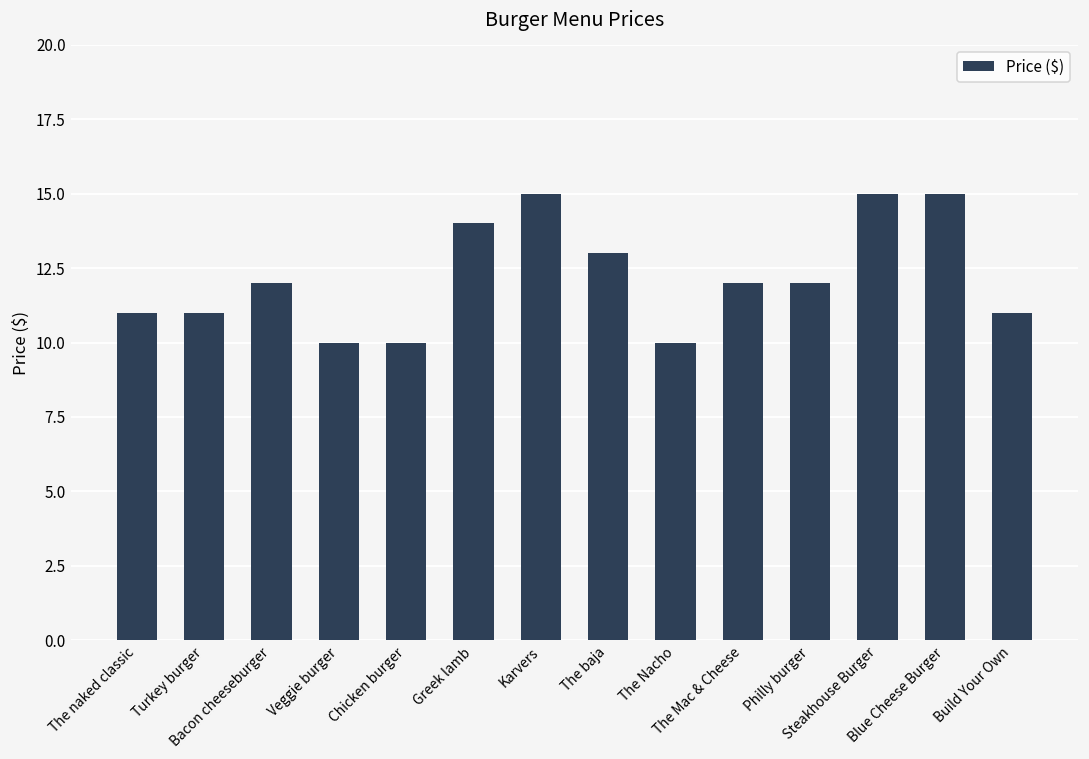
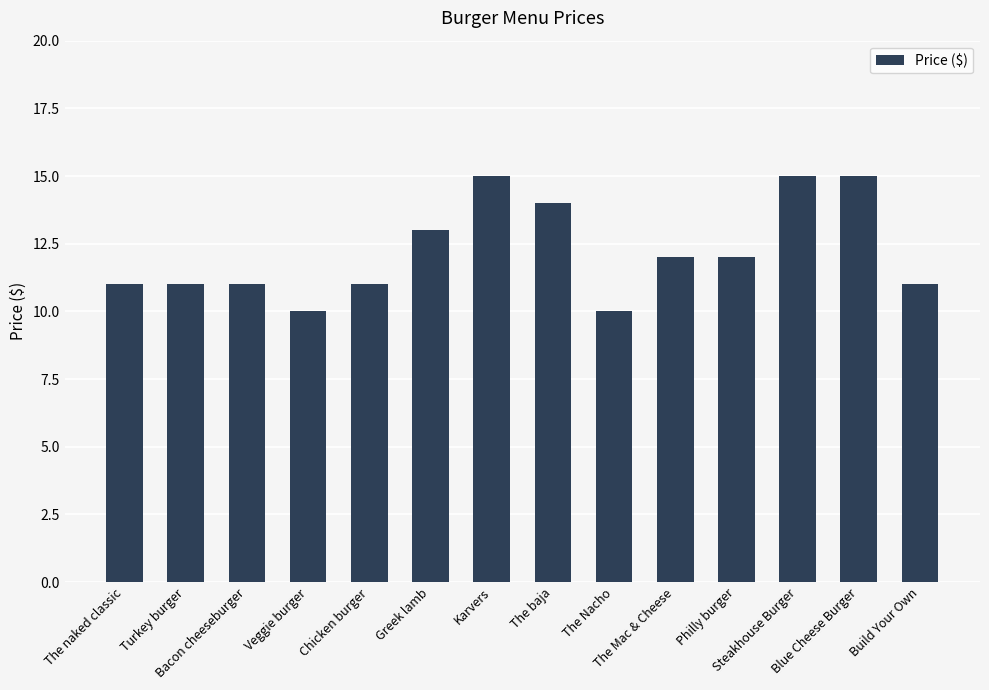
  {
    "The naked classic": 11,
    "Turkey burger": 11,
-   "Bacon cheeseburger": 12,
+   "Bacon cheeseburger": 11,
    "Veggie burger": 10,
-   "Chicken burger": 10,
-   "Greek lamb": 14,
+   "Chicken burger": 11,
+   "Greek lamb": 13,
    "Karvers": 15,
-   "The baja": 13,
+   "The baja": 14,
    "The Nacho": 10,
    "The Mac & Cheese": 12,
    "Philly burger": 12,
    "Steakhouse Burger": 15,
    "Blue Cheese Burger": 15,
    "Build Your Own": 11
  }
